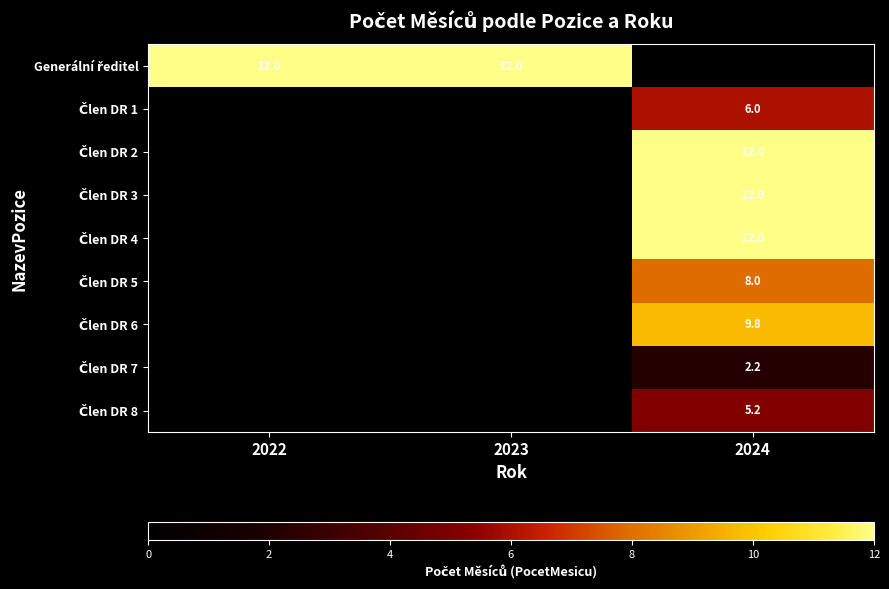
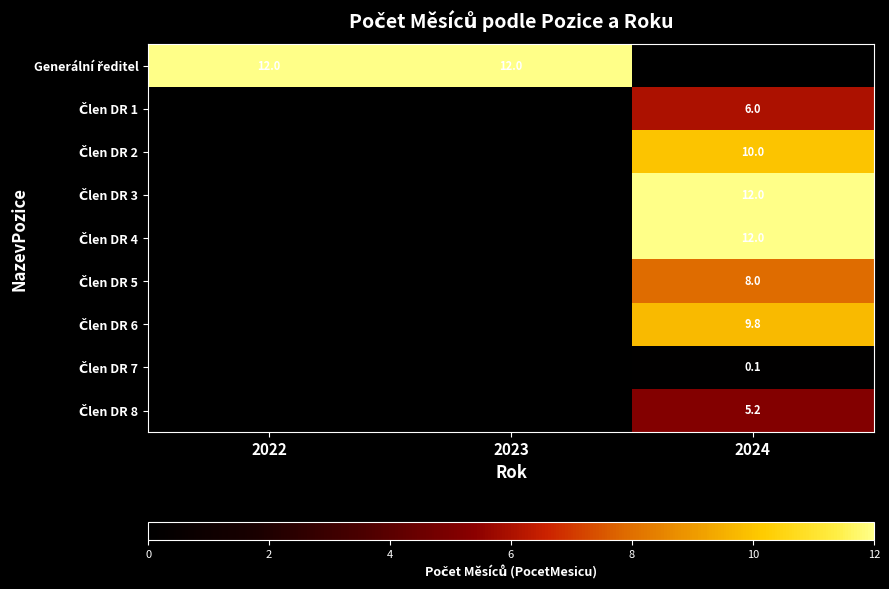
  {
    "Generální ředitel": {
      "2022": 12.0,
      "2023": 12.0
    },
    "Člen DR 1": {
      "2024": 6.0
    },
    "Člen DR 2": {
-     "2024": 12.0
+     "2024": 10.0
    },
    "Člen DR 3": {
      "2024": 12.0
    },
    "Člen DR 4": {
      "2024": 12.0
    },
    "Člen DR 5": {
      "2024": 8.0
    },
    "Člen DR 6": {
      "2024": 9.8
    },
    "Člen DR 7": {
-     "2024": 2.2
+     "2024": 0.1
    },
    "Člen DR 8": {
      "2024": 5.2
    }
  }
